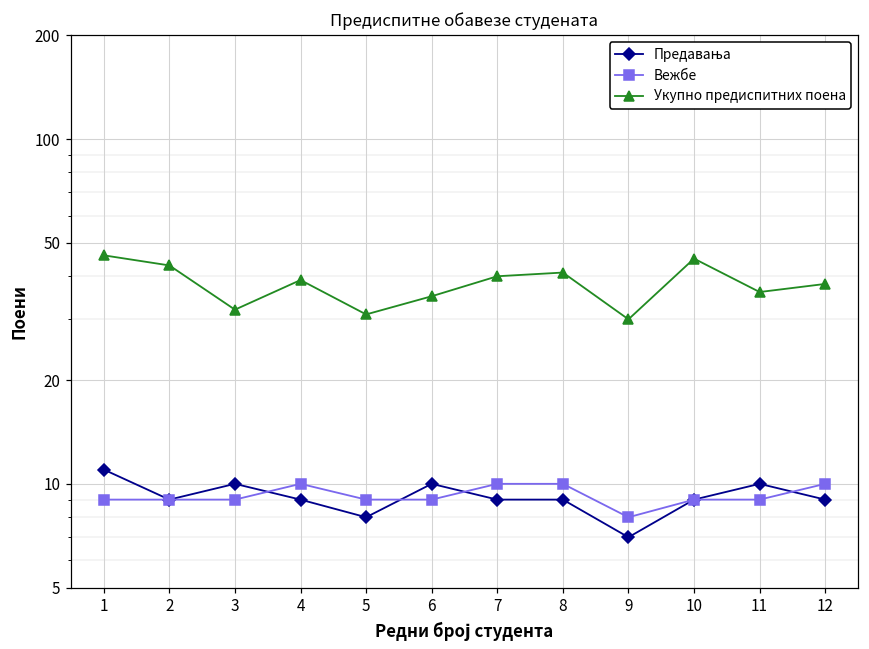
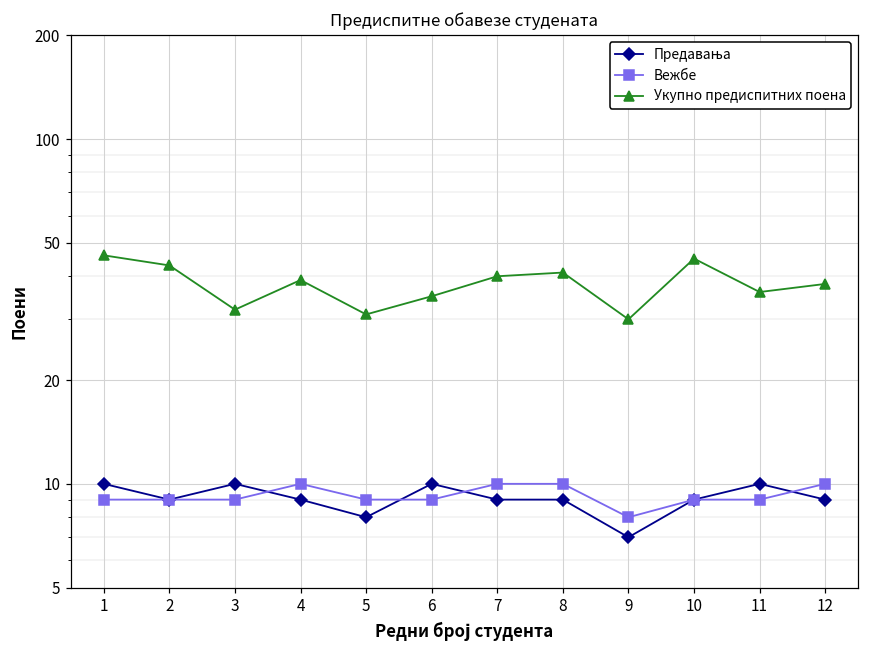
  {
    "Предавања": {
-     "1": 11,
+     "1": 10,
      "3": 10,
      "4": 9,
      "5": 8,
      "6": 10,
      "7": 9,
      "8": 9,
      "9": 7,
      "11": 10,
      "12": 9
    },
    "Вежбе": {
      "1": 9,
      "3": 9,
      "4": 10,
      "5": 9,
      "6": 9,
      "7": 10,
      "8": 10,
      "9": 8,
      "11": 9,
      "12": 10
    },
    "Укупно предиспитних поена": {
      "1": 46,
      "2": 43,
      "3": 32,
      "4": 39,
      "5": 31,
      "6": 35,
      "7": 40,
      "8": 41,
      "9": 30,
      "10": 45,
      "11": 36,
      "12": 38
    }
  }
